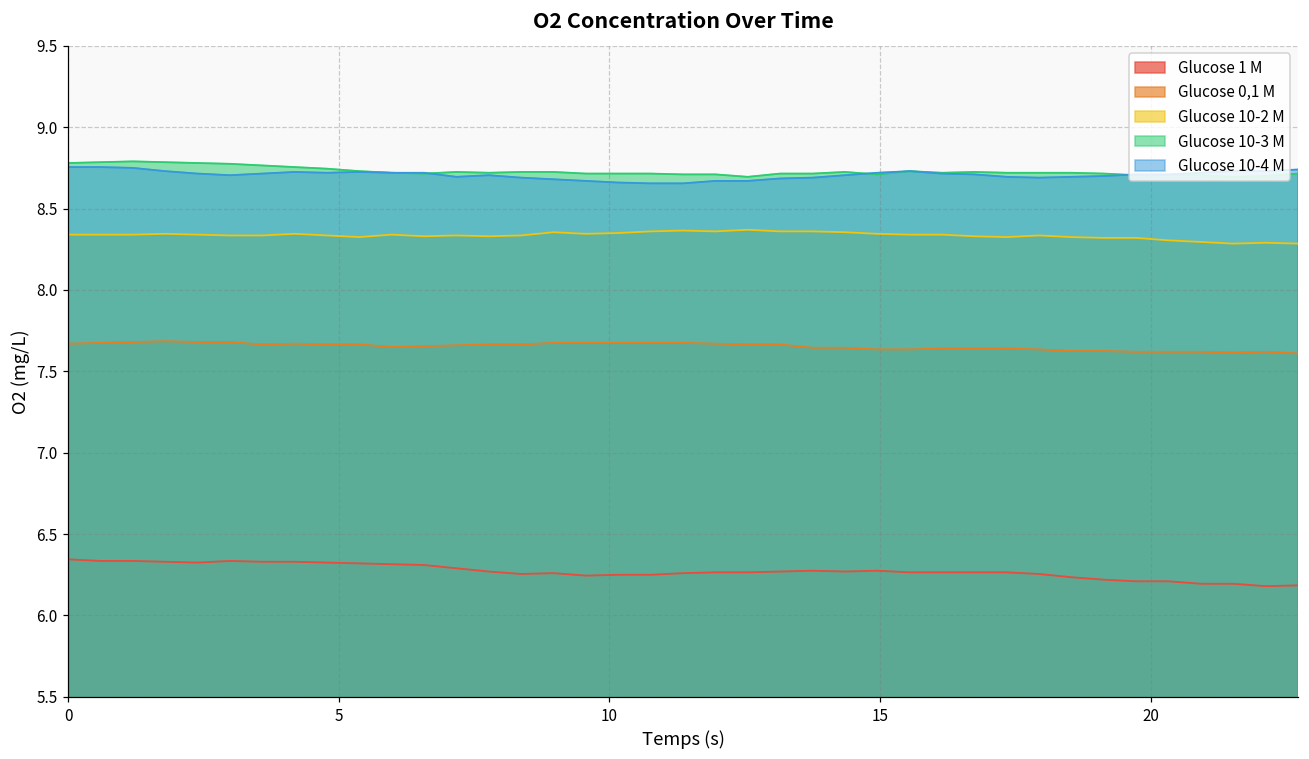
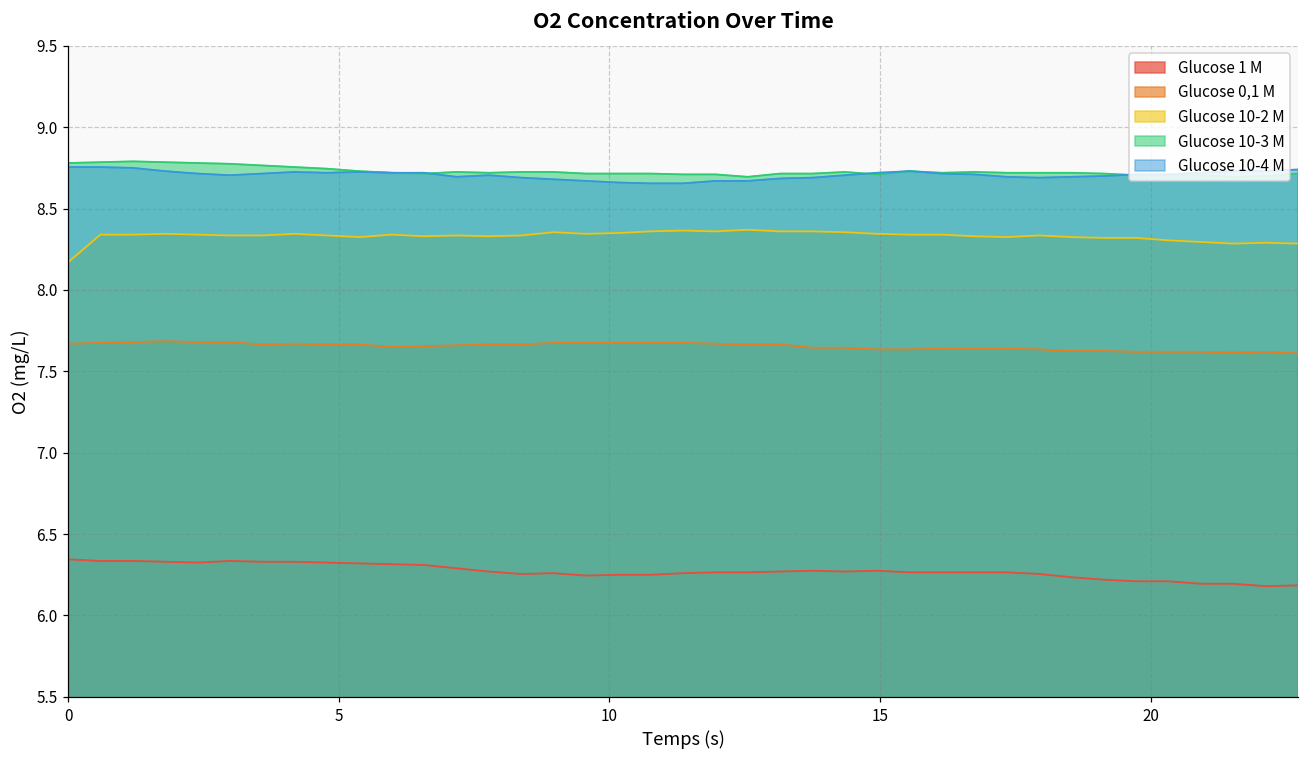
  {
    "Glucose 10-2 M": {
-     "0": 8.34
+     "0": 8.17
    },
    "Glucose 10-3 M": {
      "0": 8.78
    },
    "Glucose 10-4 M": {
      "0": 8.76
    }
  }
